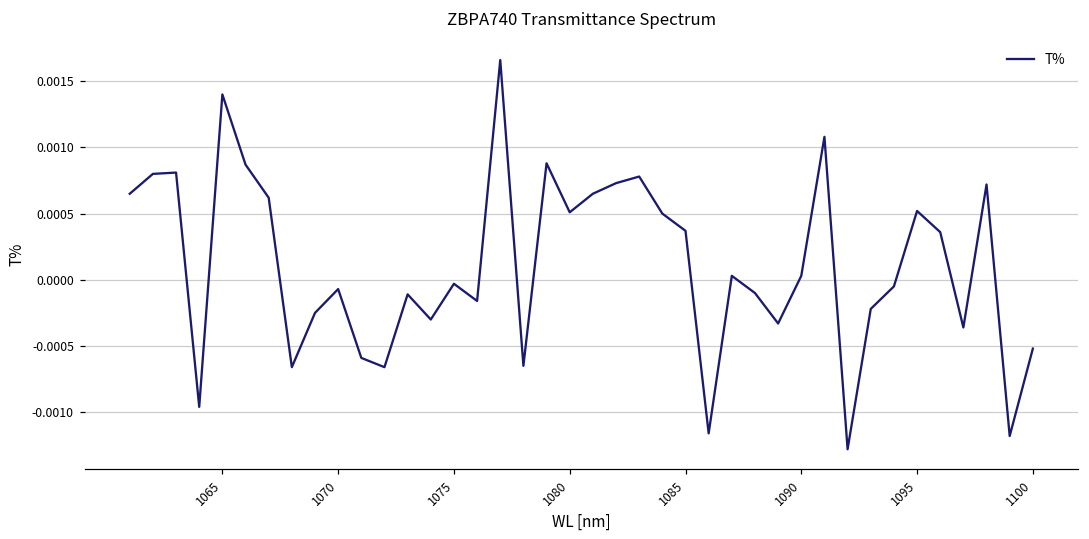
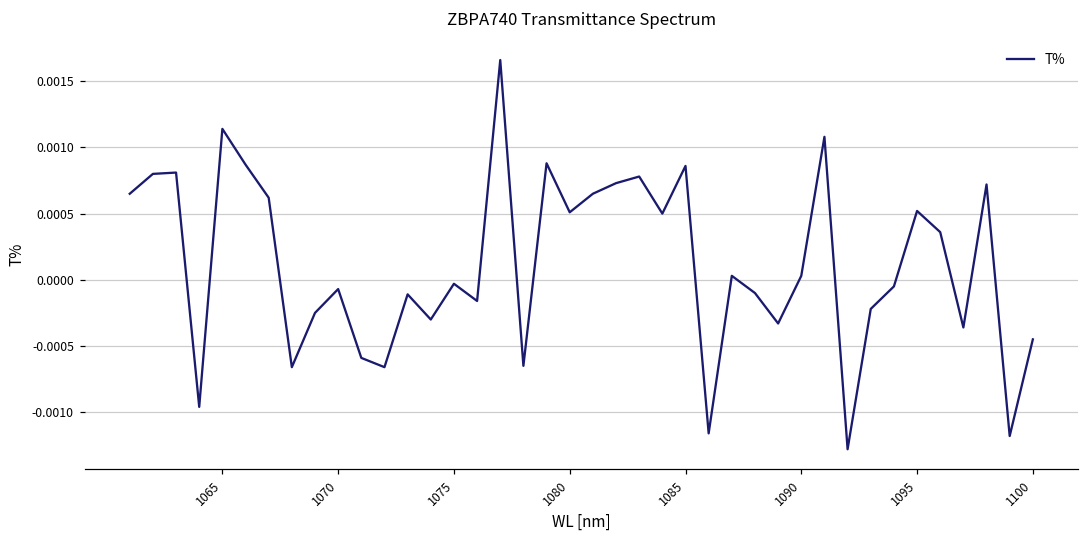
  {
-   "1065": 0.00140,
+   "1065": 0.00114,
    "1070": -0.00007,
    "1075": -0.00003,
    "1080": 0.00051,
-   "1085": 0.00037,
+   "1085": 0.00086,
    "1090": 0.00003,
    "1095": 0.00052,
-   "1100": -0.00052
+   "1100": -0.00045
  }
